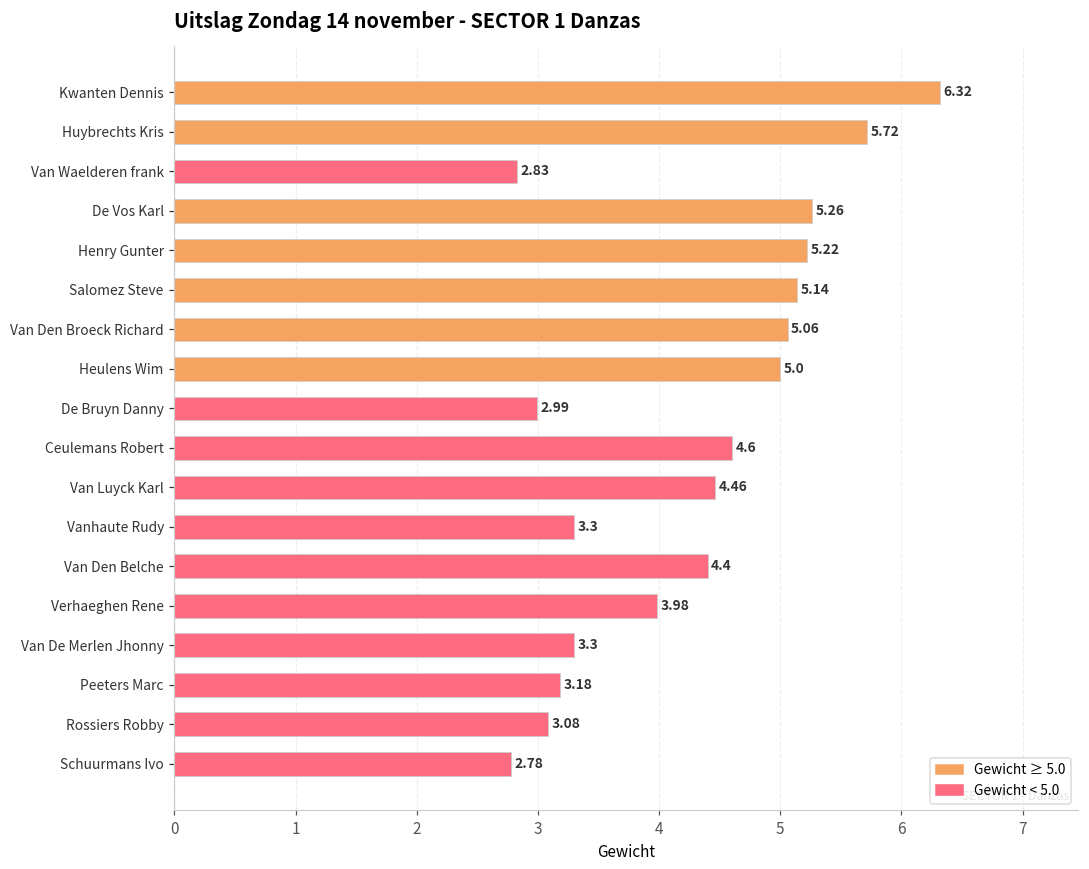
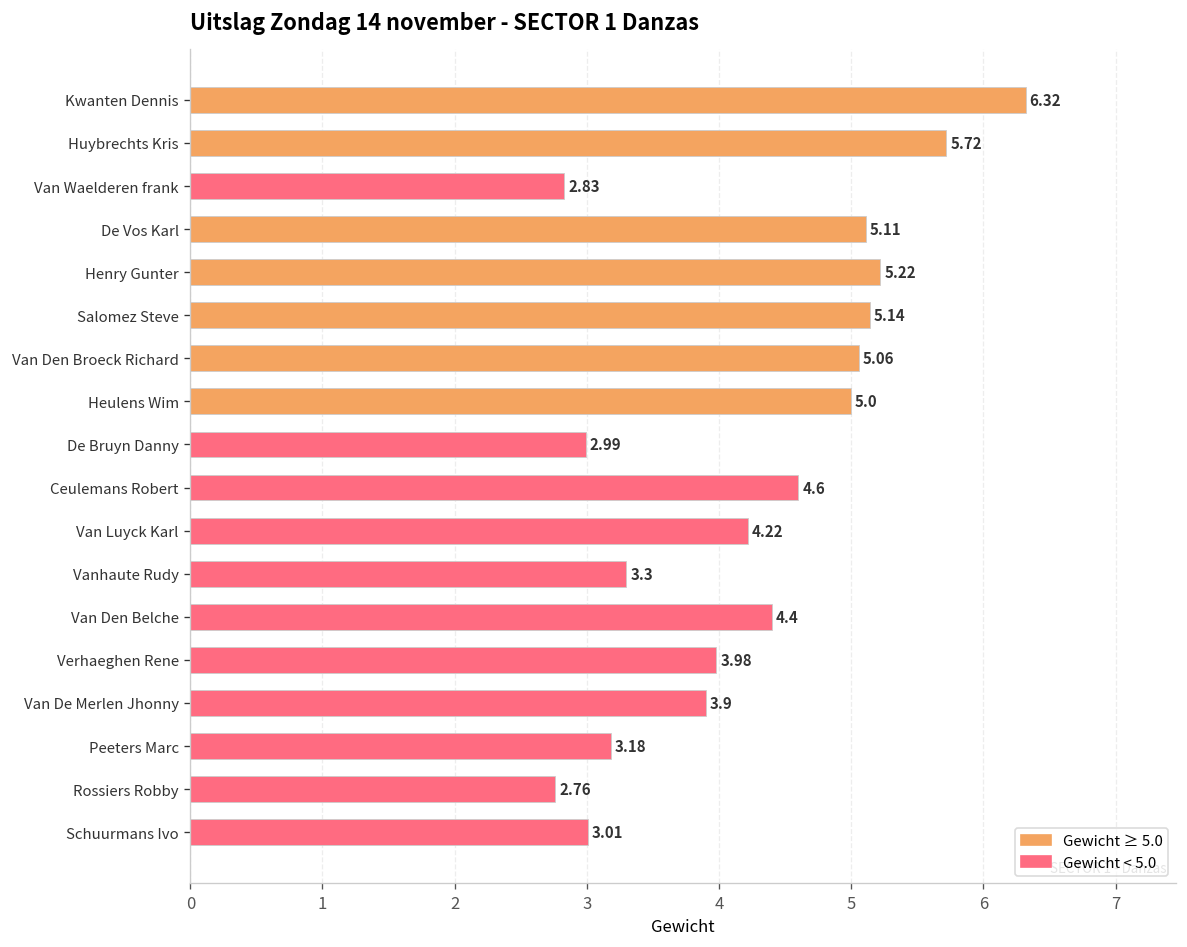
  {
    "Kwanten Dennis": 6.32,
    "Huybrechts Kris": 5.72,
    "Van Waelderen frank": 2.83,
-   "De Vos Karl": 5.26,
+   "De Vos Karl": 5.11,
    "Henry Gunter": 5.22,
    "Salomez Steve": 5.14,
    "Van Den Broeck Richard": 5.06,
    "Heulens Wim": 5.0,
    "De Bruyn Danny": 2.99,
    "Ceulemans Robert": 4.6,
-   "Van Luyck Karl": 4.46,
+   "Van Luyck Karl": 4.22,
    "Vanhaute Rudy": 3.3,
    "Van Den Belche": 4.4,
    "Verhaeghen Rene": 3.98,
-   "Van De Merlen Jhonny": 3.3,
+   "Van De Merlen Jhonny": 3.9,
    "Peeters Marc": 3.18,
-   "Rossiers Robby": 3.08,
-   "Schuurmans Ivo": 2.78
+   "Rossiers Robby": 2.76,
+   "Schuurmans Ivo": 3.01
  }
